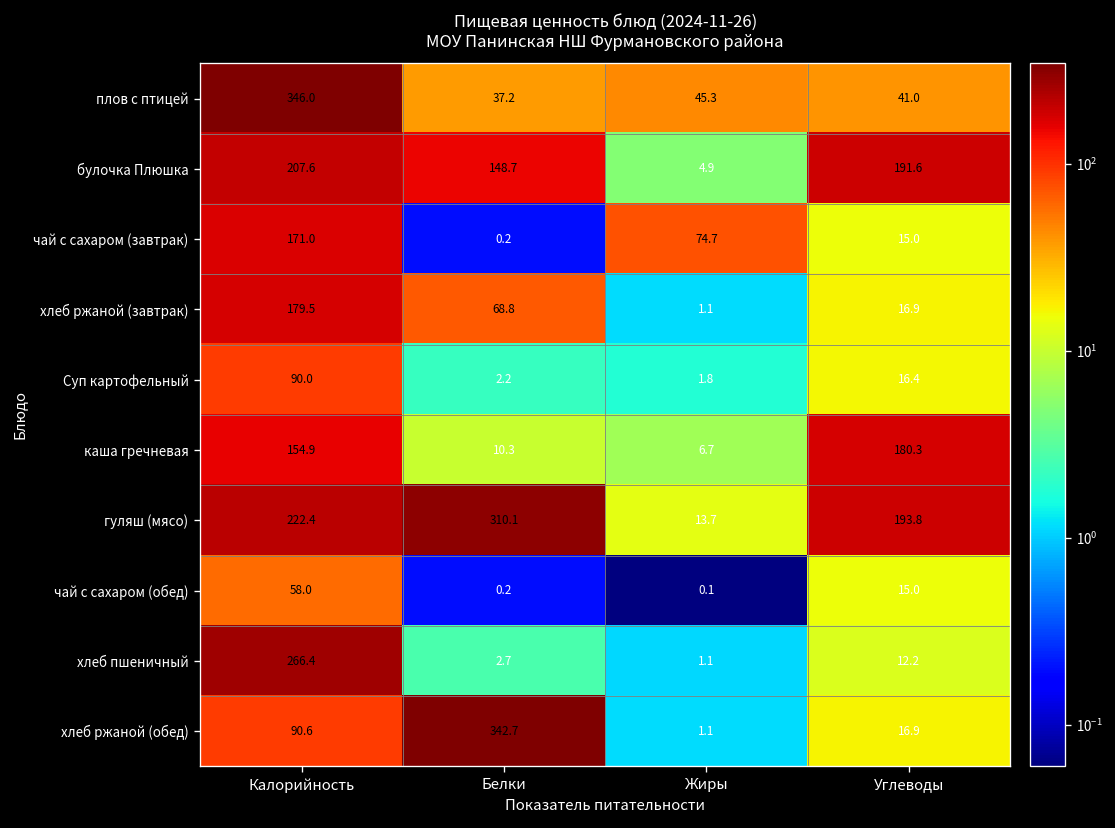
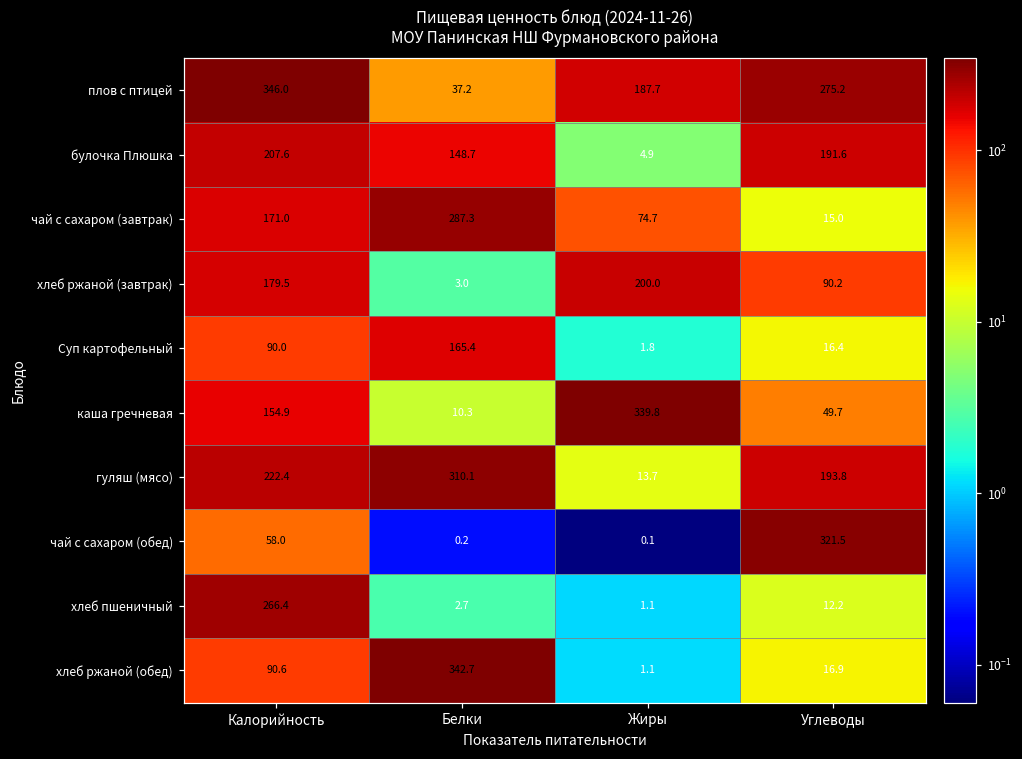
  {
    "плов с птицей": {
      "Калорийность": 346.0,
      "Белки": 37.2,
-     "Жиры": 45.3,
-     "Углеводы": 41.0
+     "Жиры": 187.7,
+     "Углеводы": 275.2
    },
    "булочка Плюшка": {
      "Калорийность": 207.6,
      "Белки": 148.7,
      "Жиры": 4.9,
      "Углеводы": 191.6
    },
    "чай с сахаром (завтрак)": {
      "Калорийность": 171.0,
-     "Белки": 0.2,
+     "Белки": 287.3,
      "Жиры": 74.7,
      "Углеводы": 15.0
    },
    "хлеб ржаной (завтрак)": {
      "Калорийность": 179.5,
-     "Белки": 68.8,
-     "Жиры": 1.1,
-     "Углеводы": 16.9
+     "Белки": 3.0,
+     "Жиры": 200.0,
+     "Углеводы": 90.2
    },
    "Суп картофельный": {
      "Калорийность": 90.0,
-     "Белки": 2.2,
+     "Белки": 165.4,
      "Жиры": 1.8,
      "Углеводы": 16.4
    },
    "каша гречневая": {
      "Калорийность": 154.9,
      "Белки": 10.3,
-     "Жиры": 6.7,
-     "Углеводы": 180.3
+     "Жиры": 339.8,
+     "Углеводы": 49.7
    },
    "гуляш (мясо)": {
      "Калорийность": 222.4,
      "Белки": 310.1,
      "Жиры": 13.7,
      "Углеводы": 193.8
    },
    "чай с сахаром (обед)": {
      "Калорийность": 58.0,
      "Белки": 0.2,
      "Жиры": 0.1,
-     "Углеводы": 15.0
+     "Углеводы": 321.5
    },
    "хлеб пшеничный": {
      "Калорийность": 266.4,
      "Белки": 2.7,
      "Жиры": 1.1,
      "Углеводы": 12.2
    },
    "хлеб ржаной (обед)": {
      "Калорийность": 90.6,
      "Белки": 342.7,
      "Жиры": 1.1,
      "Углеводы": 16.9
    }
  }
